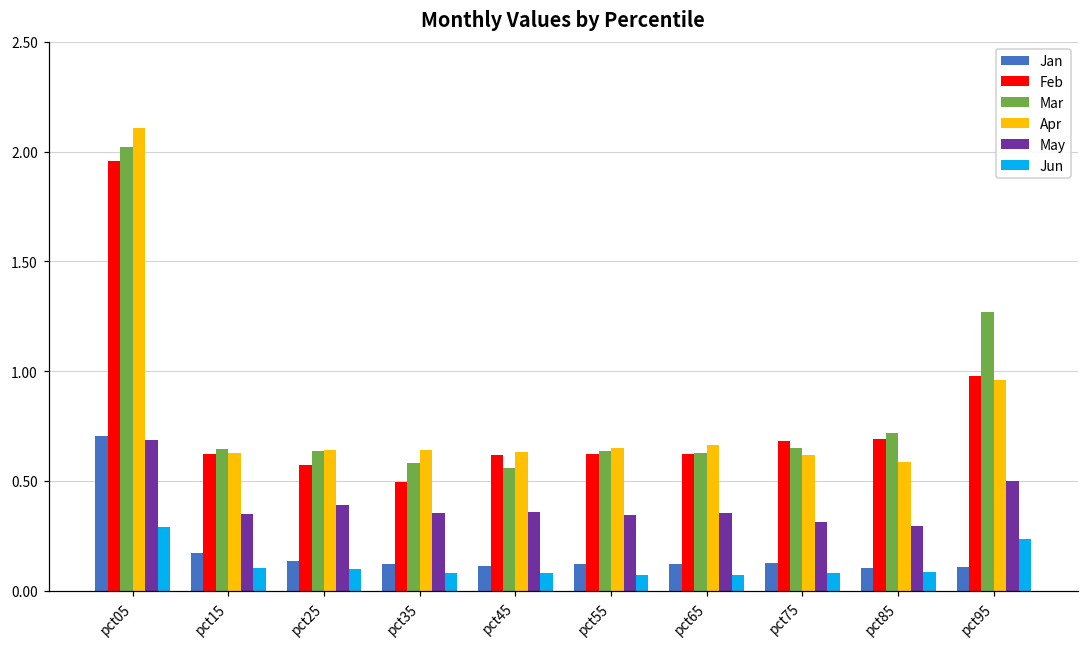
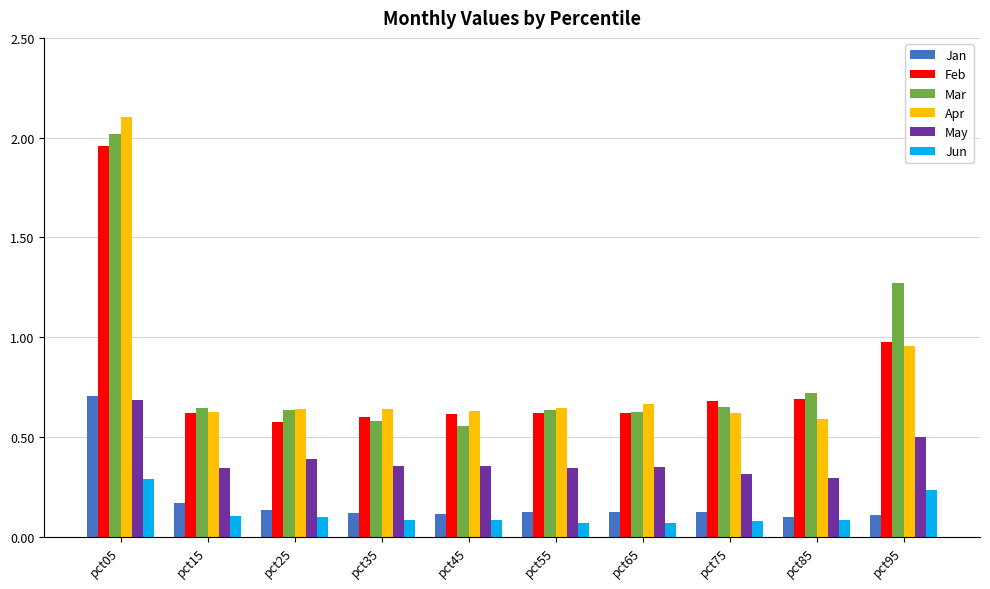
  {
    "Jan": {
      "pct05": 0.71,
      "pct15": 0.17,
      "pct25": 0.13,
      "pct35": 0.12,
      "pct45": 0.11,
      "pct55": 0.12,
      "pct65": 0.12,
      "pct75": 0.12,
      "pct85": 0.10,
      "pct95": 0.11
    },
    "Feb": {
      "pct05": 1.96,
      "pct15": 0.62,
      "pct25": 0.57,
-     "pct35": 0.50,
+     "pct35": 0.60,
      "pct45": 0.62,
      "pct55": 0.62,
      "pct65": 0.62,
      "pct75": 0.68,
      "pct85": 0.69,
      "pct95": 0.98
    },
    "Mar": {
      "pct05": 2.02,
      "pct15": 0.65,
      "pct25": 0.64,
      "pct35": 0.58,
      "pct45": 0.56,
      "pct55": 0.63,
      "pct65": 0.63,
      "pct75": 0.65,
      "pct85": 0.72,
      "pct95": 1.27
    },
    "Apr": {
      "pct05": 2.11,
      "pct15": 0.63,
      "pct25": 0.64,
      "pct35": 0.64,
      "pct45": 0.63,
      "pct55": 0.65,
      "pct65": 0.67,
      "pct75": 0.62,
      "pct85": 0.59,
      "pct95": 0.96
    },
    "May": {
      "pct05": 0.69,
      "pct15": 0.35,
      "pct25": 0.39,
      "pct35": 0.35,
      "pct45": 0.36,
      "pct55": 0.35,
      "pct65": 0.35,
      "pct75": 0.31,
      "pct85": 0.29,
      "pct95": 0.50
    },
    "Jun": {
      "pct05": 0.29,
      "pct15": 0.10,
      "pct25": 0.10,
      "pct35": 0.08,
      "pct45": 0.08,
      "pct55": 0.07,
      "pct65": 0.07,
      "pct75": 0.08,
      "pct85": 0.09,
      "pct95": 0.23
    }
  }
